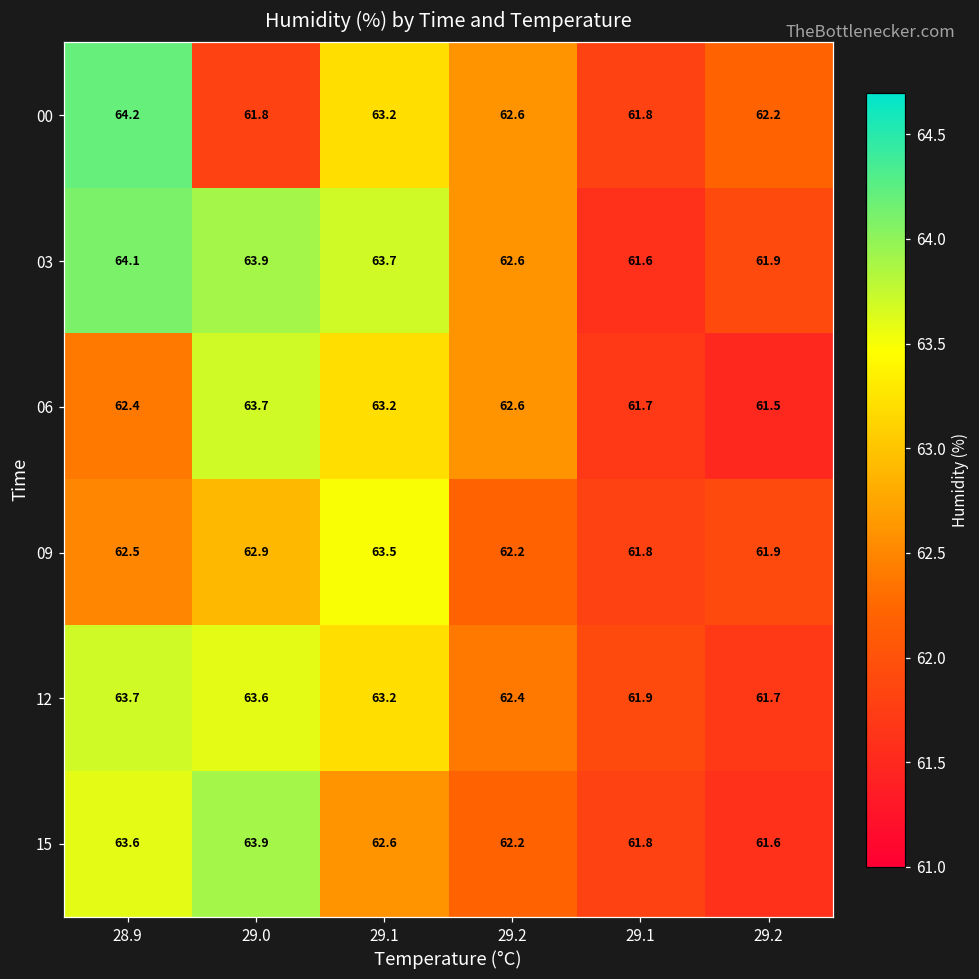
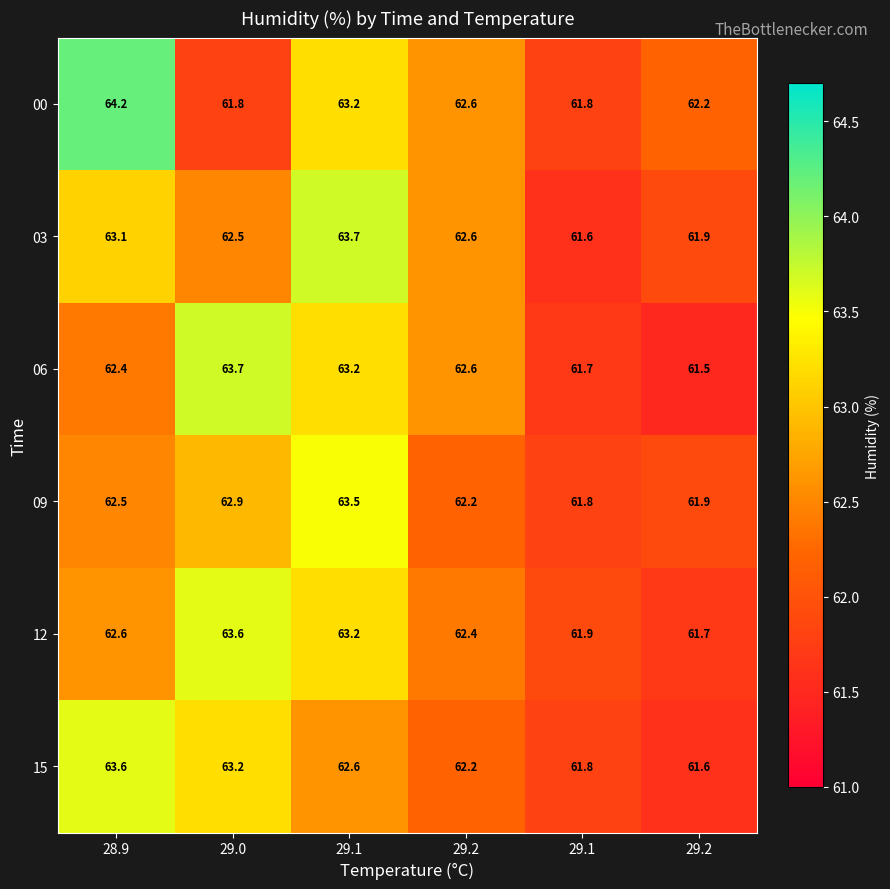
  {
    "00": {
      "28.9": 64.2,
      "29.0": 61.8
    },
    "03": {
-     "28.9": 64.1,
-     "29.0": 63.9
+     "28.9": 63.1,
+     "29.0": 62.5
    },
    "06": {
      "28.9": 62.4,
      "29.0": 63.7
    },
    "09": {
      "28.9": 62.5,
      "29.0": 62.9
    },
    "12": {
-     "28.9": 63.7,
+     "28.9": 62.6,
      "29.0": 63.6
    },
    "15": {
      "28.9": 63.6,
-     "29.0": 63.9
+     "29.0": 63.2
    }
  }
